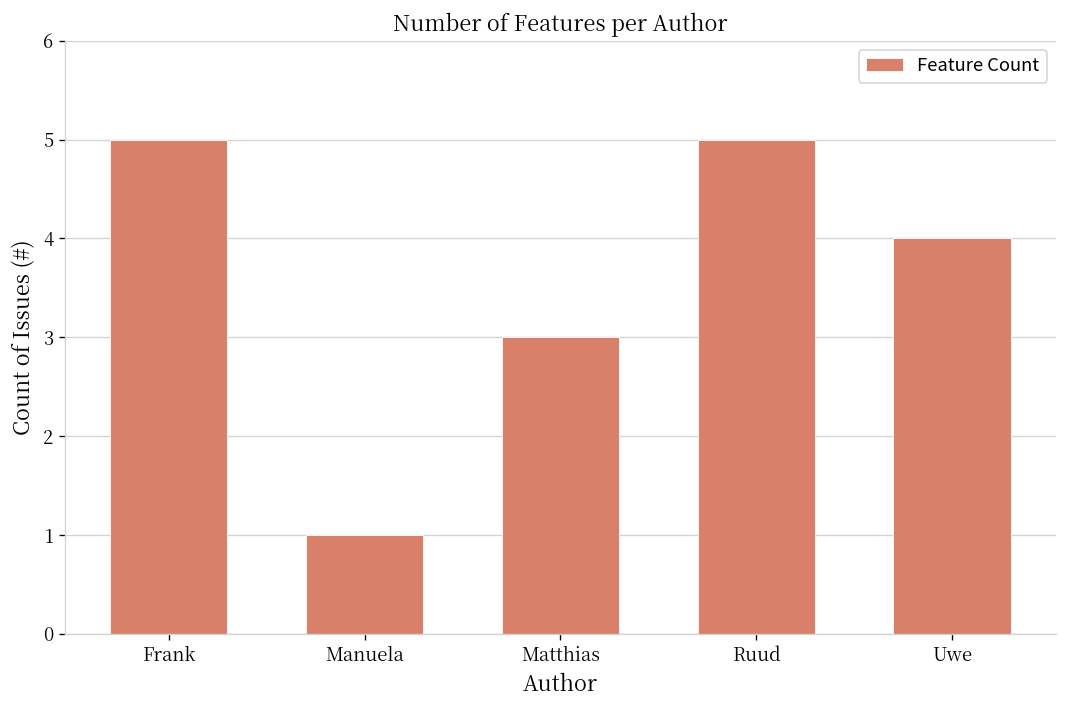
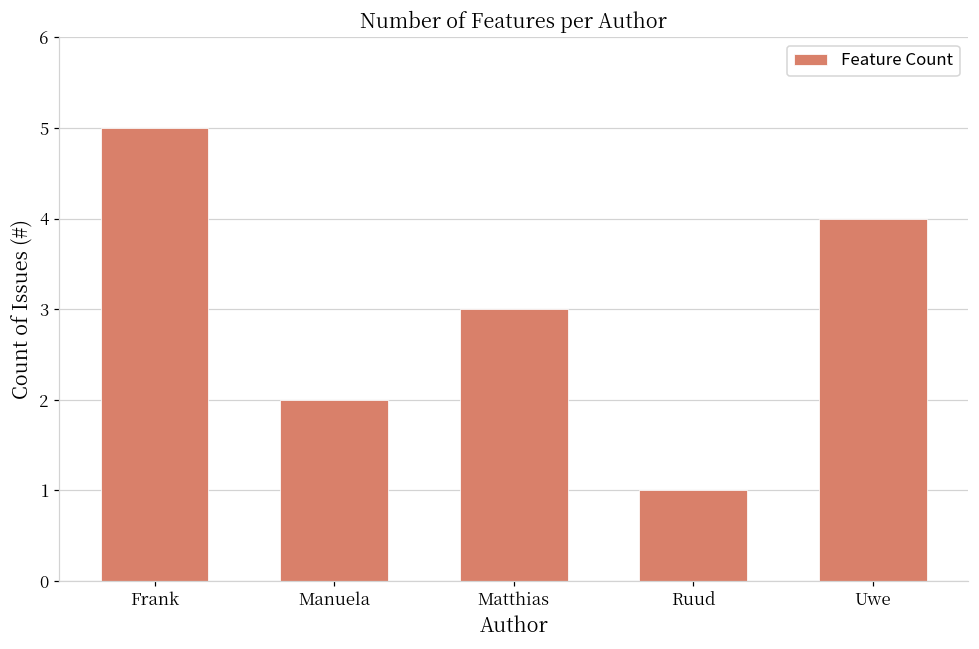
  {
    "Frank": 5,
-   "Manuela": 1,
+   "Manuela": 2,
    "Matthias": 3,
-   "Ruud": 5,
+   "Ruud": 1,
    "Uwe": 4
  }
